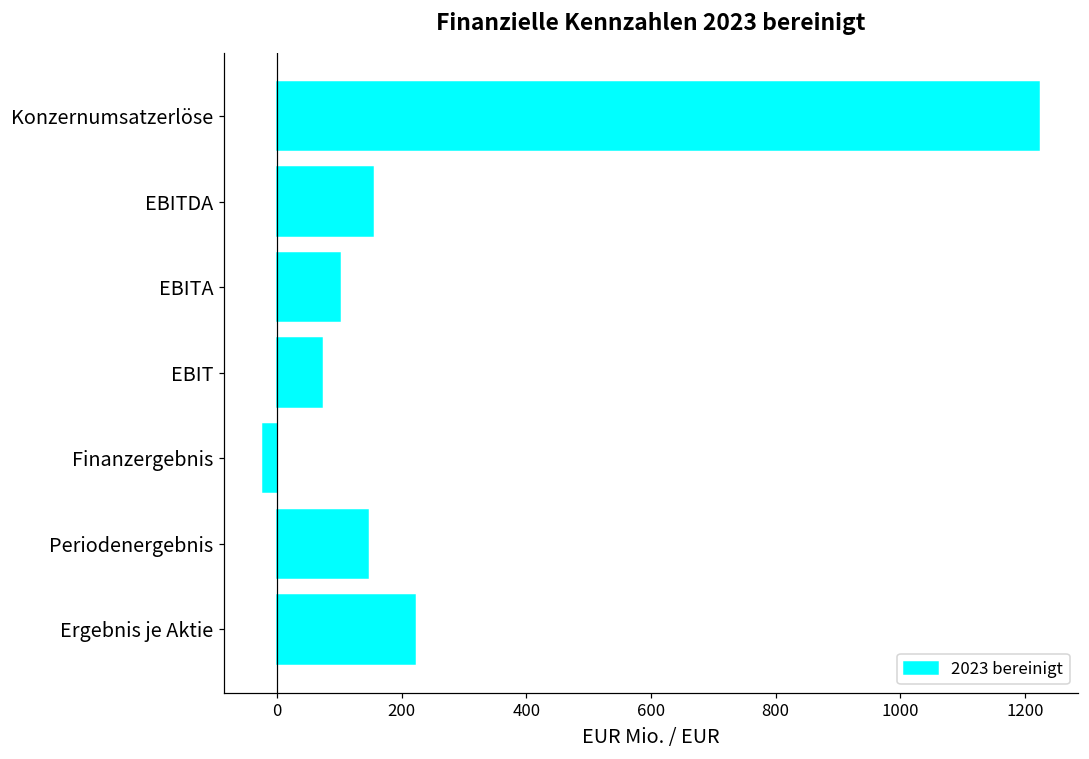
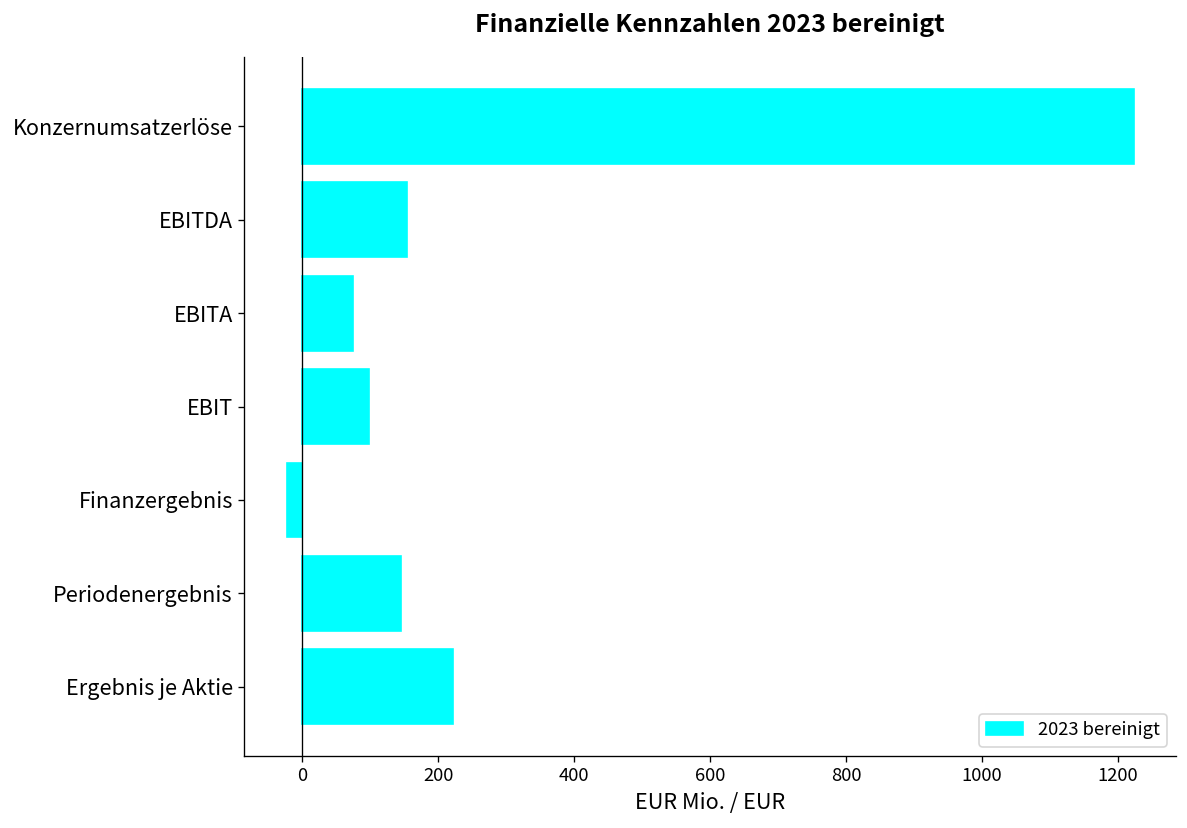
  {
    "Konzernumsatzerlöse": 1220,
    "EBITDA": 150,
-   "EBITA": 100,
-   "EBIT": 70,
+   "EBITA": 80,
+   "EBIT": 100,
    "Finanzergebnis": -20,
    "Periodenergebnis": 150,
    "Ergebnis je Aktie": 220
  }
